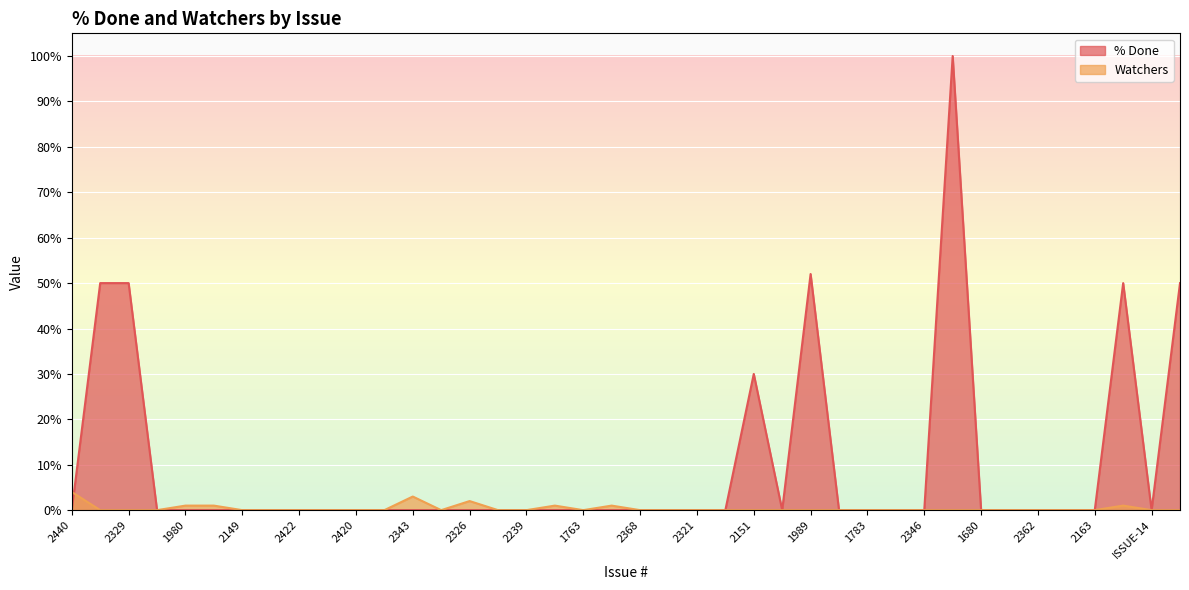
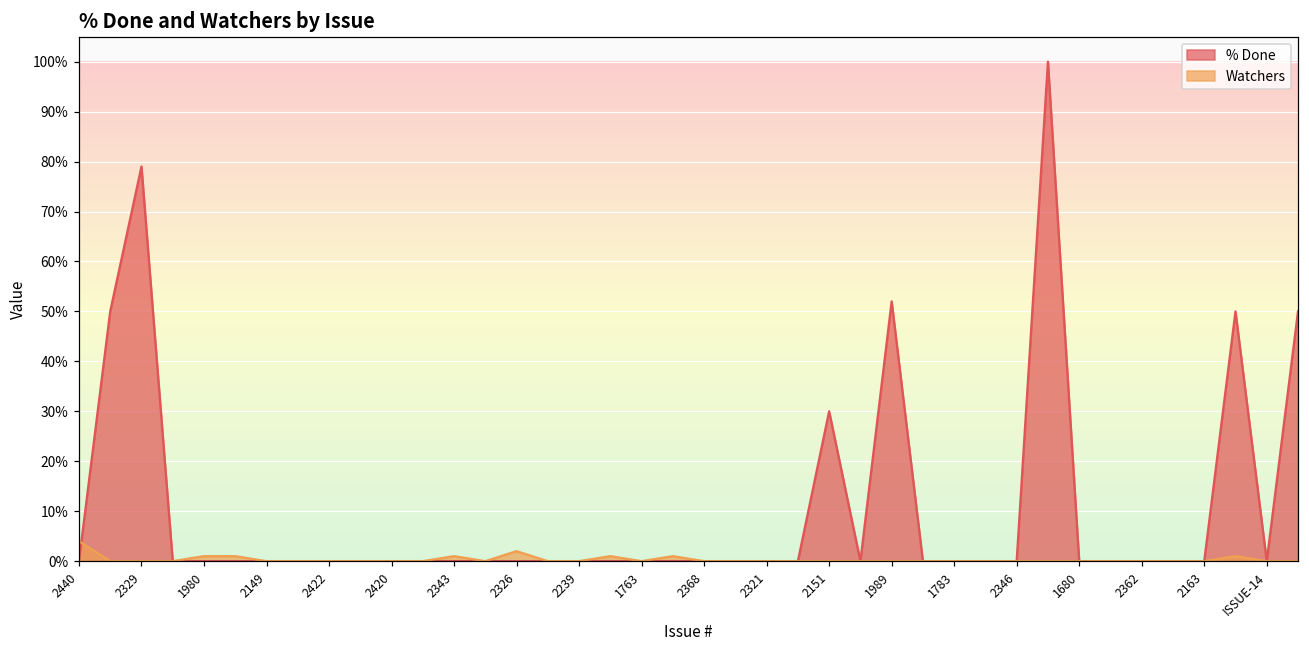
  {
    "% Done": {
      "2440": "0%",
-     "2329": "50%",
+     "2329": "79%",
      "1980": "0%",
      "2343": "0%",
      "2326": "0%",
      "2151": "30%",
      "1989": "52%"
    },
    "Watchers": {
      "2440": "4%",
      "2329": "0%",
      "1980": "1%",
-     "2343": "3%",
+     "2343": "1%",
      "2326": "2%",
      "2151": "0%",
      "1989": "0%"
    }
  }
